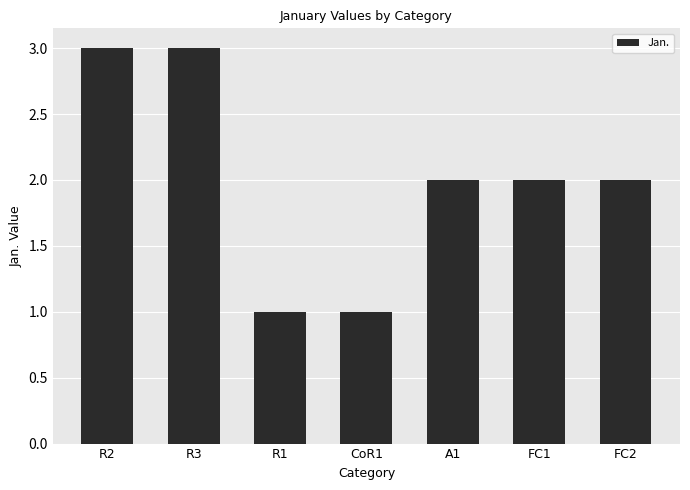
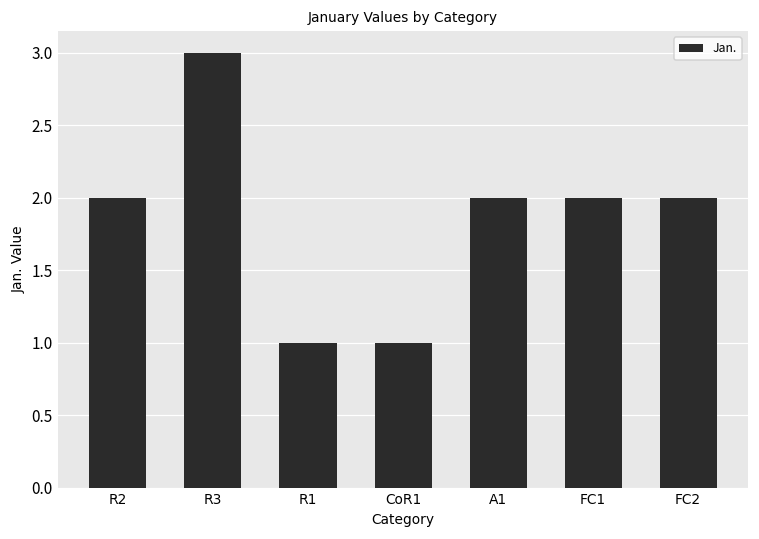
  {
-   "R2": 3,
+   "R2": 2,
    "R3": 3,
    "R1": 1,
    "CoR1": 1,
    "A1": 2,
    "FC1": 2,
    "FC2": 2
  }
